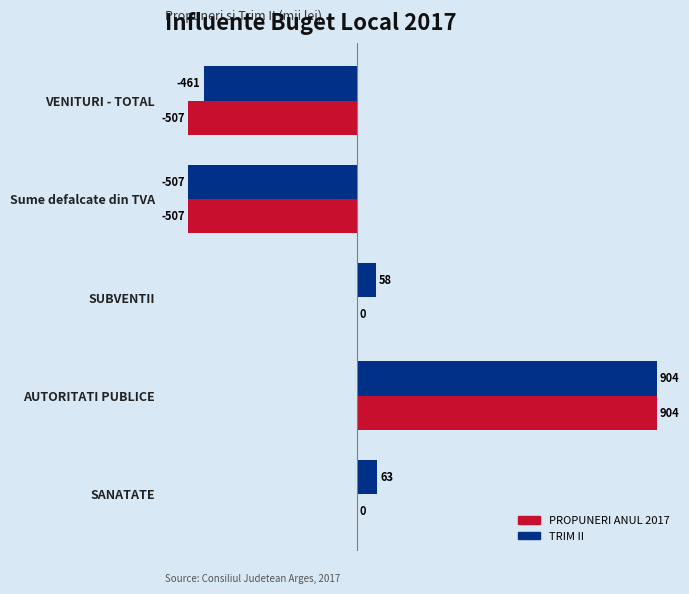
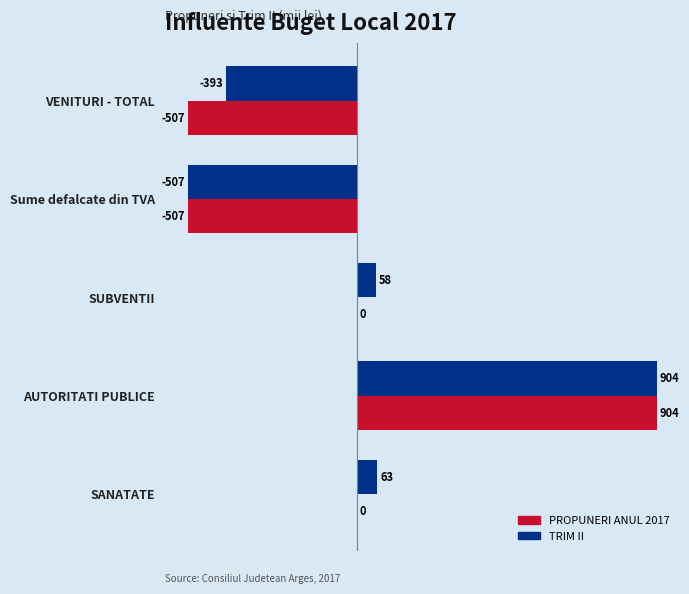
  {
    "PROPUNERI ANUL 2017": {
      "VENITURI - TOTAL": -507,
      "Sume defalcate din TVA": -507,
      "SUBVENTII": 0,
      "AUTORITATI PUBLICE": 904,
      "SANATATE": 0
    },
    "TRIM II": {
-     "VENITURI - TOTAL": -461,
+     "VENITURI - TOTAL": -393,
      "Sume defalcate din TVA": -507,
      "SUBVENTII": 58,
      "AUTORITATI PUBLICE": 904,
      "SANATATE": 63
    }
  }
